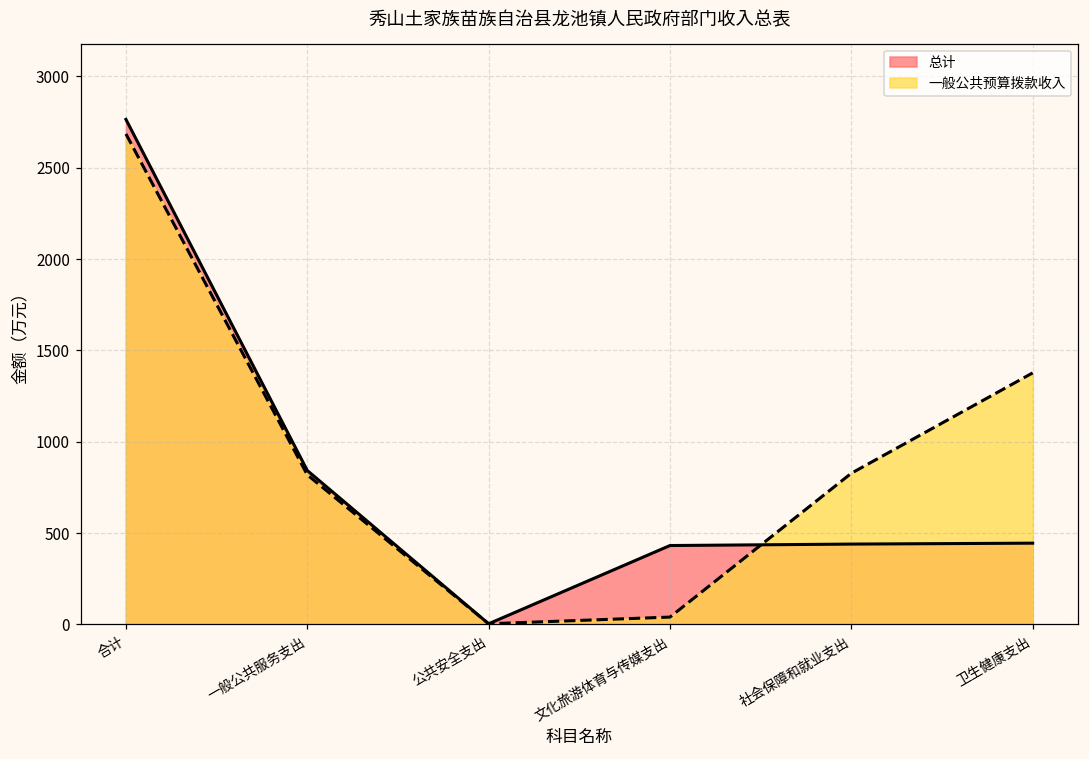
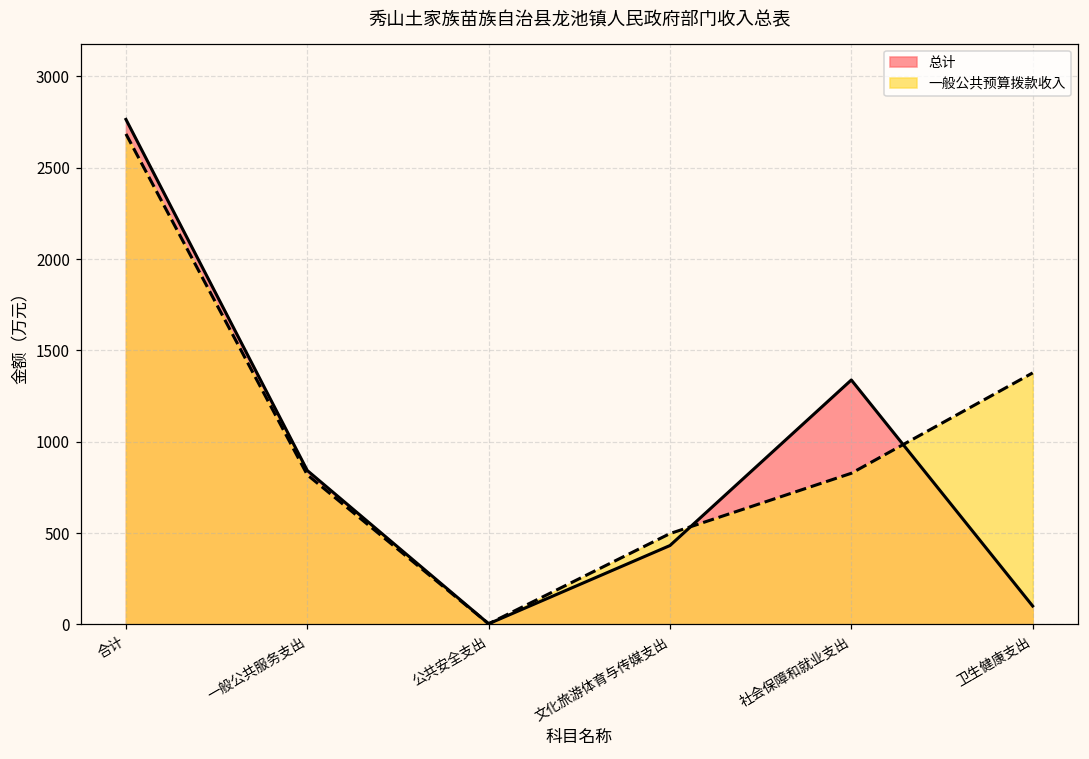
  {
    "总计": {
      "合计": 2760,
      "一般公共服务支出": 840,
      "文化旅游体育与传媒支出": 430,
-     "社会保障和就业支出": 440,
-     "卫生健康支出": 450
+     "社会保障和就业支出": 1340,
+     "卫生健康支出": 100
    },
    "一般公共预算拨款收入": {
      "合计": 2680,
      "一般公共服务支出": 820,
-     "文化旅游体育与传媒支出": 40,
+     "文化旅游体育与传媒支出": 500,
      "社会保障和就业支出": 830,
      "卫生健康支出": 1380
    }
  }
